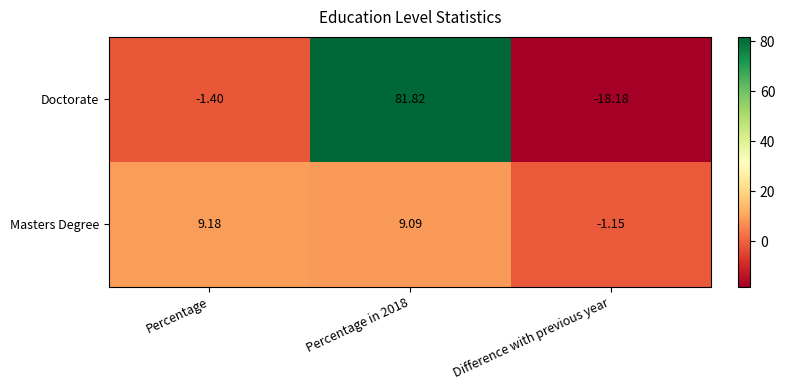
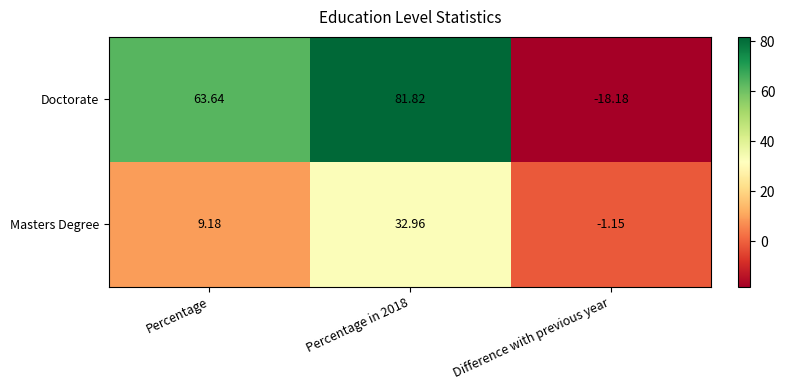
  {
    "Doctorate": {
-     "Percentage": -1.40,
+     "Percentage": 63.64,
      "Percentage in 2018": 81.82,
      "Difference with previous year": -18.18
    },
    "Masters Degree": {
      "Percentage": 9.18,
-     "Percentage in 2018": 9.09,
+     "Percentage in 2018": 32.96,
      "Difference with previous year": -1.15
    }
  }
